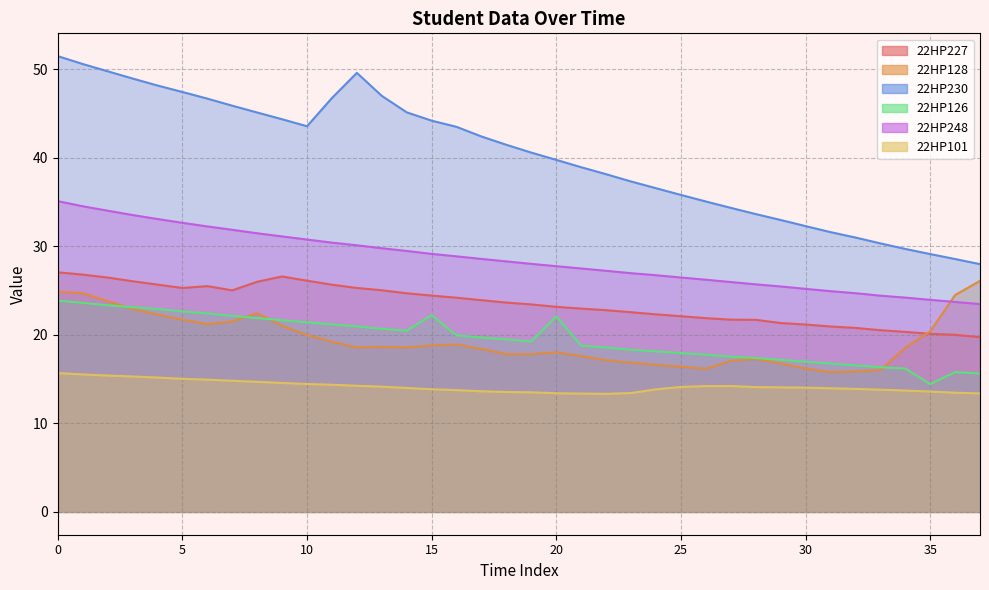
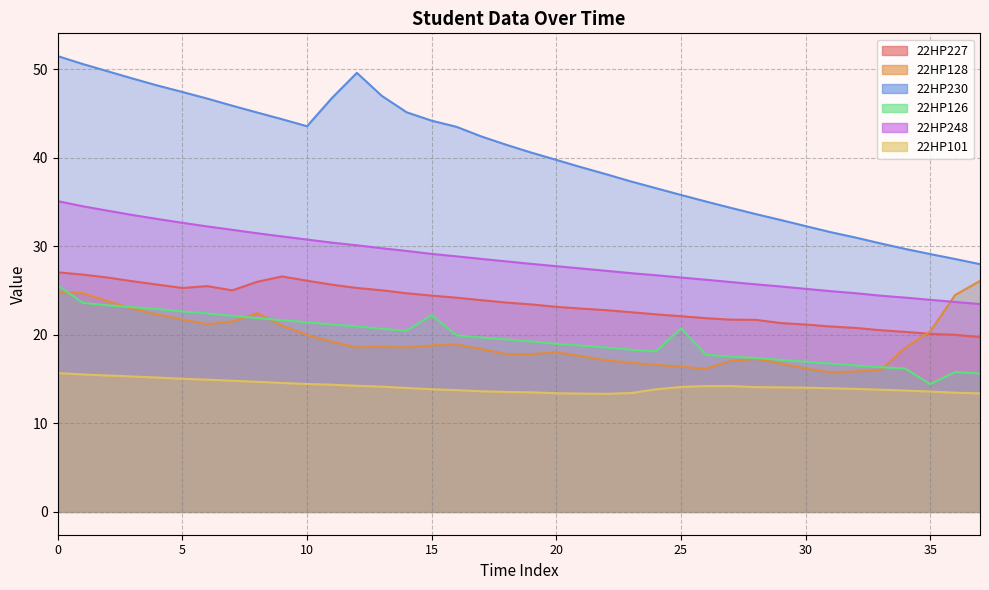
  {
    "22HP126": {
-     "0": 24,
+     "0": 26,
      "5": 23,
      "10": 21,
      "15": 22,
-     "20": 22,
-     "25": 18,
+     "20": 19,
+     "25": 21,
      "30": 17,
      "35": 14
    }
  }
